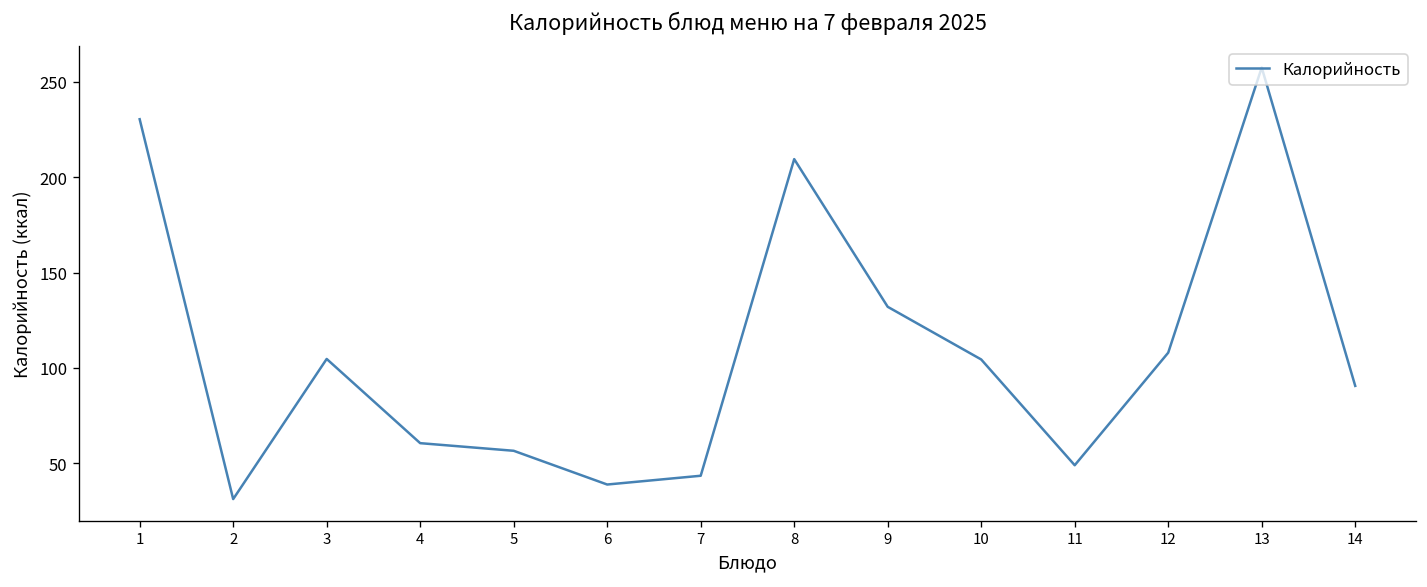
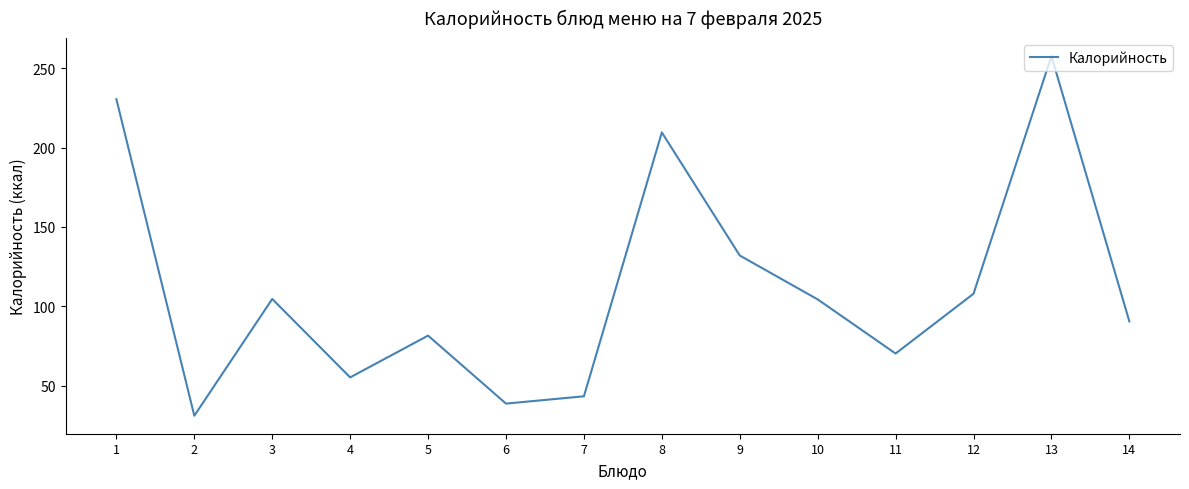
  {
    "1": 230,
    "2": 31,
    "3": 105,
-   "4": 61,
-   "5": 57,
+   "4": 55,
+   "5": 82,
    "6": 39,
    "7": 43,
    "8": 210,
    "9": 132,
    "10": 104,
-   "11": 49,
+   "11": 70,
    "12": 108,
    "14": 91
  }
